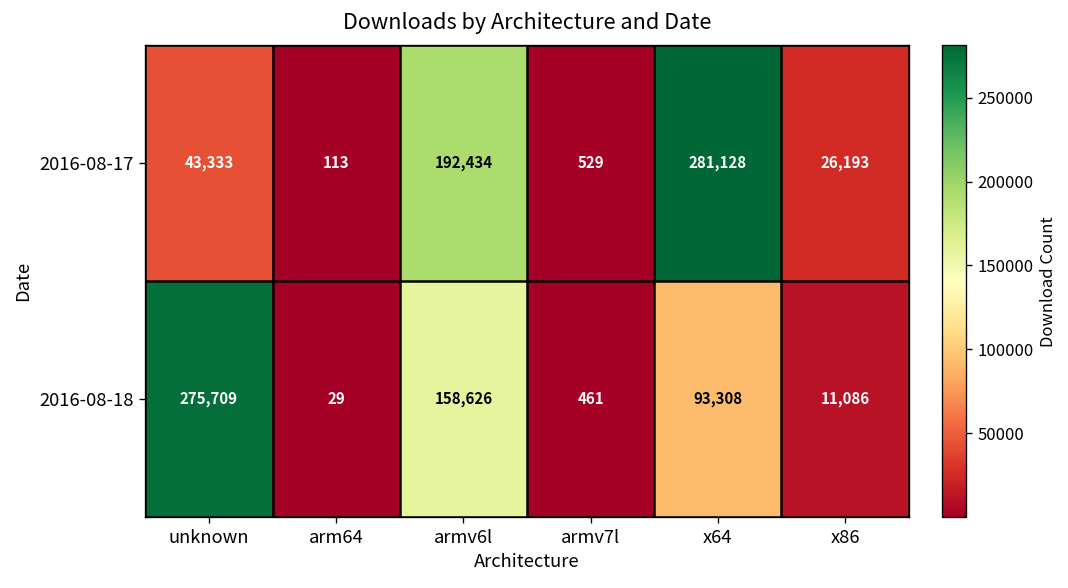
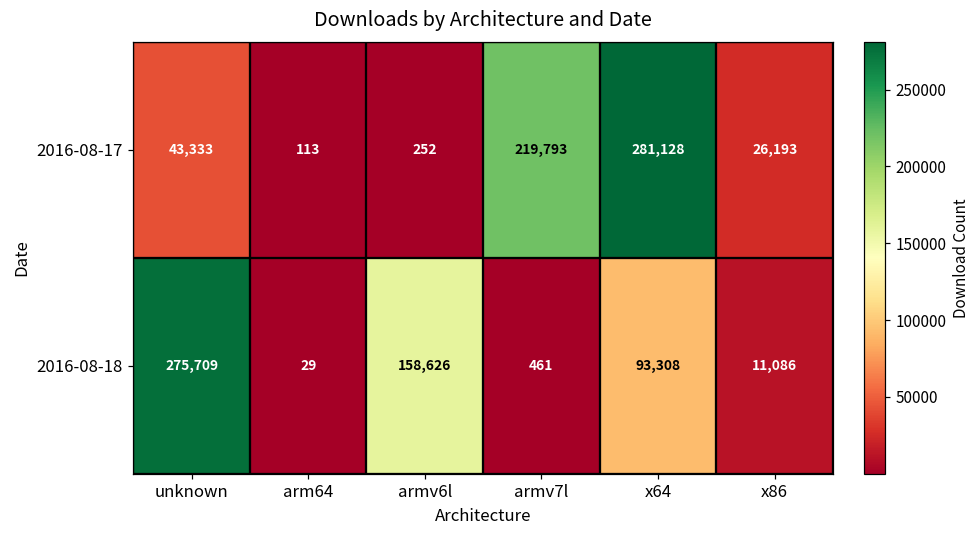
  {
    "2016-08-17": {
      "unknown": "43,333",
      "arm64": "113",
-     "armv6l": "192,434",
-     "armv7l": "529",
+     "armv6l": "252",
+     "armv7l": "219,793",
      "x64": "281,128",
      "x86": "26,193"
    },
    "2016-08-18": {
      "unknown": "275,709",
      "arm64": "29",
      "armv6l": "158,626",
      "armv7l": "461",
      "x64": "93,308",
      "x86": "11,086"
    }
  }
